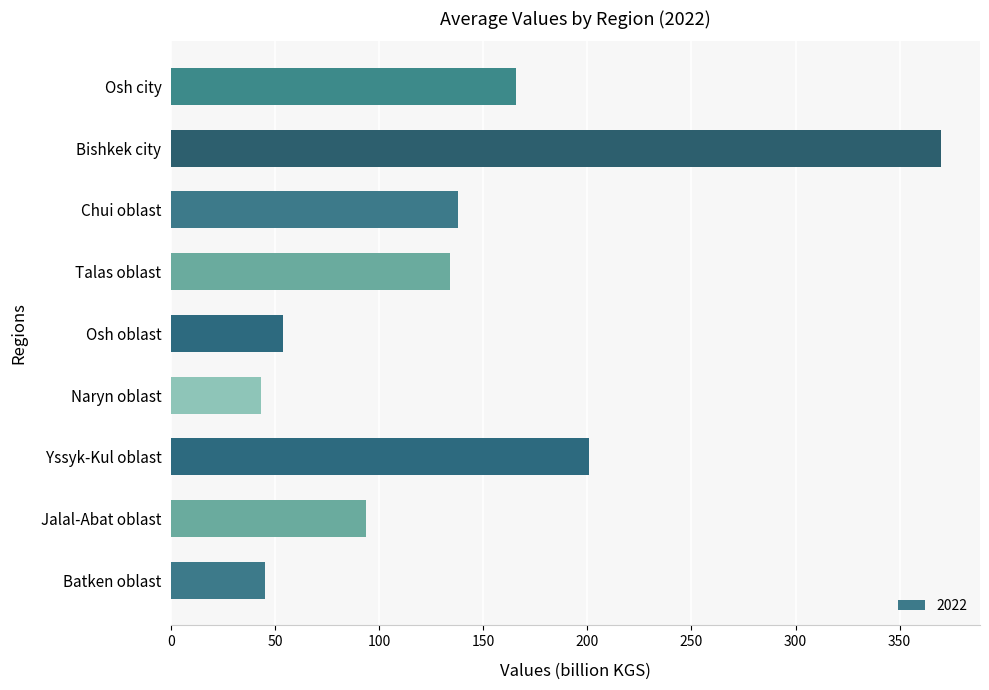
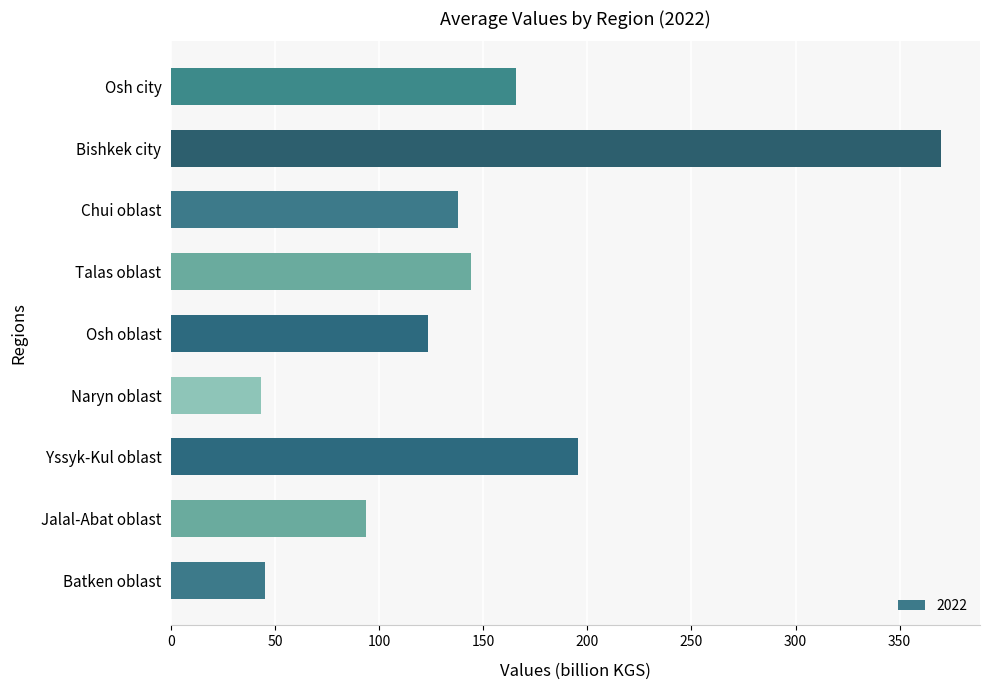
  {
    "Osh city": 166,
    "Bishkek city": 370,
    "Chui oblast": 138,
-   "Talas oblast": 134,
-   "Osh oblast": 54,
+   "Talas oblast": 144,
+   "Osh oblast": 124,
    "Naryn oblast": 43,
-   "Yssyk-Kul oblast": 201,
+   "Yssyk-Kul oblast": 196,
    "Jalal-Abat oblast": 94,
    "Batken oblast": 45
  }
